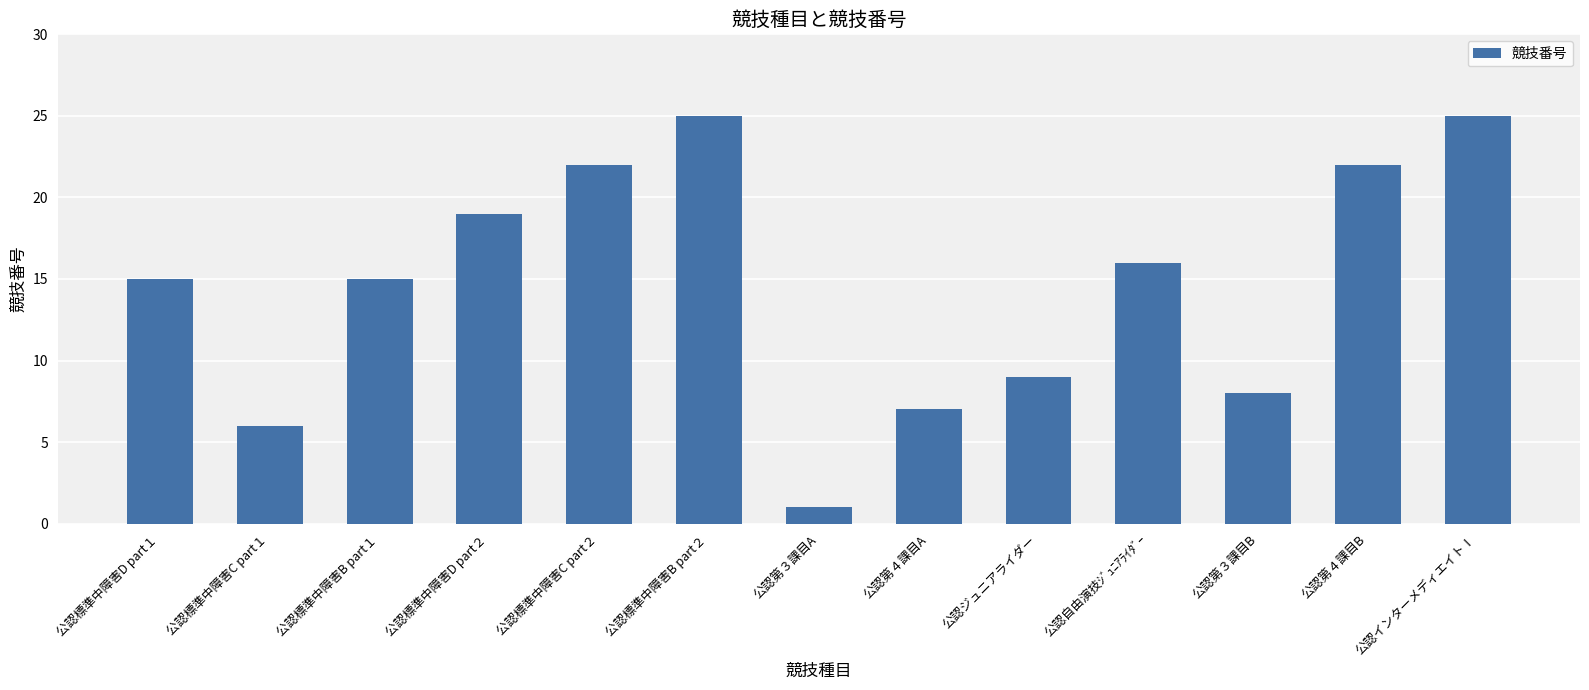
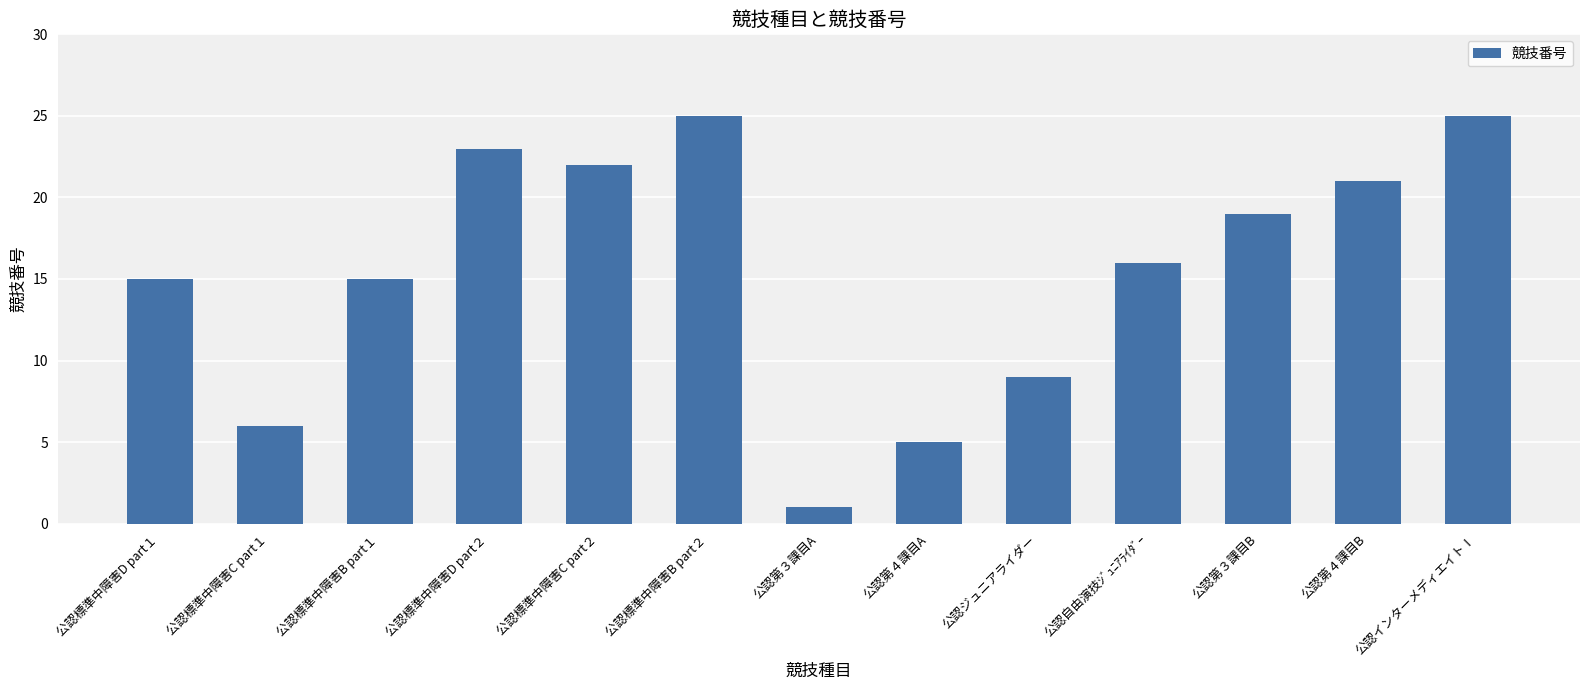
  {
    "公認標準中障害D part１": 15,
    "公認標準中障害C part１": 6,
    "公認標準中障害B part１": 15,
-   "公認標準中障害D part２": 19,
+   "公認標準中障害D part２": 23,
    "公認標準中障害C part２": 22,
    "公認標準中障害B part２": 25,
    "公認第３課目A": 1,
-   "公認第４課目A": 7,
+   "公認第４課目A": 5,
    "公認ジュニアライダー": 9,
    "公認自由演技ｼﾞｭﾆｱﾗｲﾀﾞｰ": 16,
-   "公認第３課目B": 8,
-   "公認第４課目B": 22,
+   "公認第３課目B": 19,
+   "公認第４課目B": 21,
    "公認インターメディエイトⅠ": 25
  }
